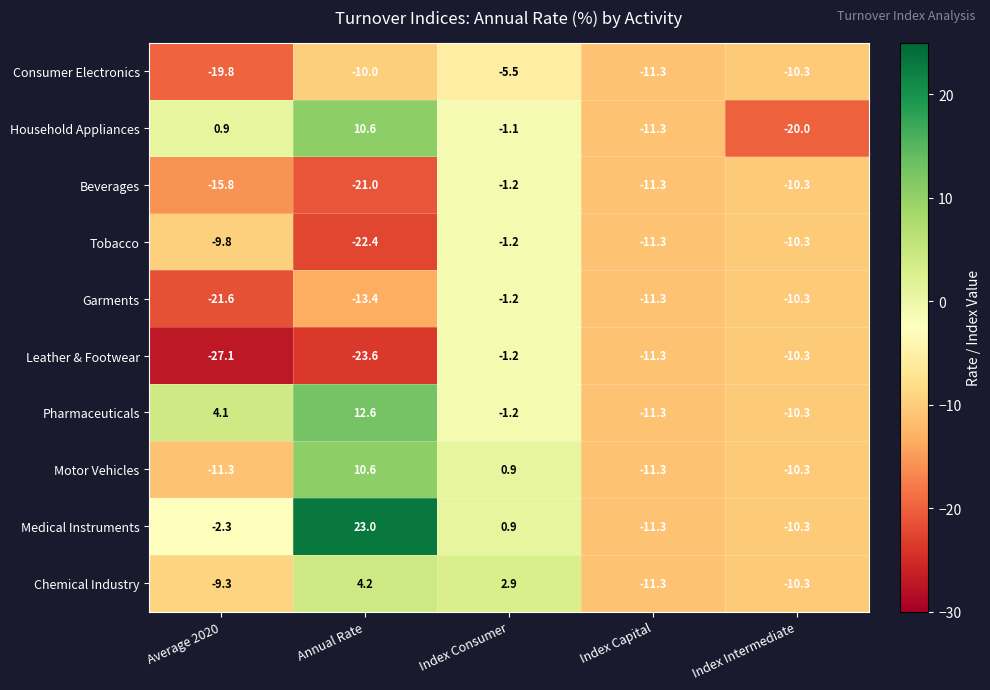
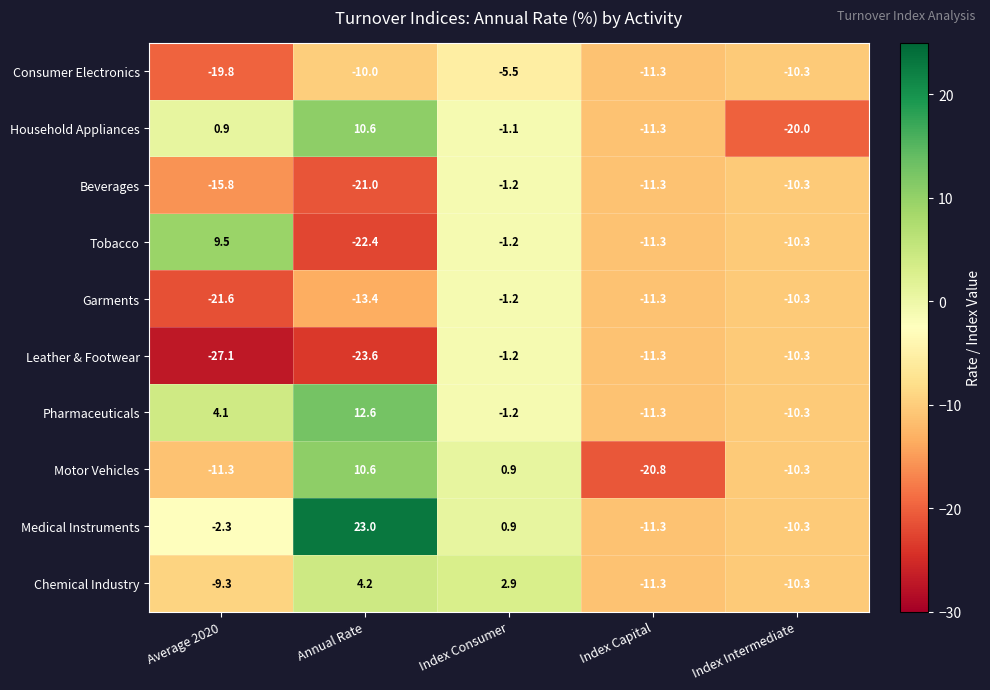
  {
    "Consumer Electronics": {
      "Average 2020": -19.8,
      "Annual Rate": -10.0,
      "Index Consumer": -5.5,
      "Index Capital": -11.3,
      "Index Intermediate": -10.3
    },
    "Household Appliances": {
      "Average 2020": 0.9,
      "Annual Rate": 10.6,
      "Index Consumer": -1.1,
      "Index Capital": -11.3,
      "Index Intermediate": -20.0
    },
    "Beverages": {
      "Average 2020": -15.8,
      "Annual Rate": -21.0,
      "Index Consumer": -1.2,
      "Index Capital": -11.3,
      "Index Intermediate": -10.3
    },
    "Tobacco": {
-     "Average 2020": -9.8,
+     "Average 2020": 9.5,
      "Annual Rate": -22.4,
      "Index Consumer": -1.2,
      "Index Capital": -11.3,
      "Index Intermediate": -10.3
    },
    "Garments": {
      "Average 2020": -21.6,
      "Annual Rate": -13.4,
      "Index Consumer": -1.2,
      "Index Capital": -11.3,
      "Index Intermediate": -10.3
    },
    "Leather & Footwear": {
      "Average 2020": -27.1,
      "Annual Rate": -23.6,
      "Index Consumer": -1.2,
      "Index Capital": -11.3,
      "Index Intermediate": -10.3
    },
    "Pharmaceuticals": {
      "Average 2020": 4.1,
      "Annual Rate": 12.6,
      "Index Consumer": -1.2,
      "Index Capital": -11.3,
      "Index Intermediate": -10.3
    },
    "Motor Vehicles": {
      "Average 2020": -11.3,
      "Annual Rate": 10.6,
      "Index Consumer": 0.9,
-     "Index Capital": -11.3,
+     "Index Capital": -20.8,
      "Index Intermediate": -10.3
    },
    "Medical Instruments": {
      "Average 2020": -2.3,
      "Annual Rate": 23.0,
      "Index Consumer": 0.9,
      "Index Capital": -11.3,
      "Index Intermediate": -10.3
    },
    "Chemical Industry": {
      "Average 2020": -9.3,
      "Annual Rate": 4.2,
      "Index Consumer": 2.9,
      "Index Capital": -11.3,
      "Index Intermediate": -10.3
    }
  }
